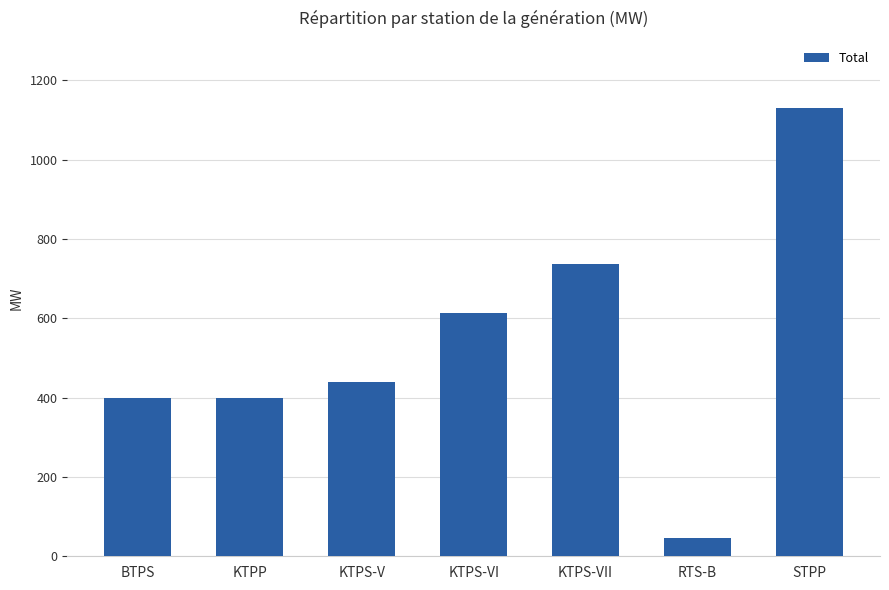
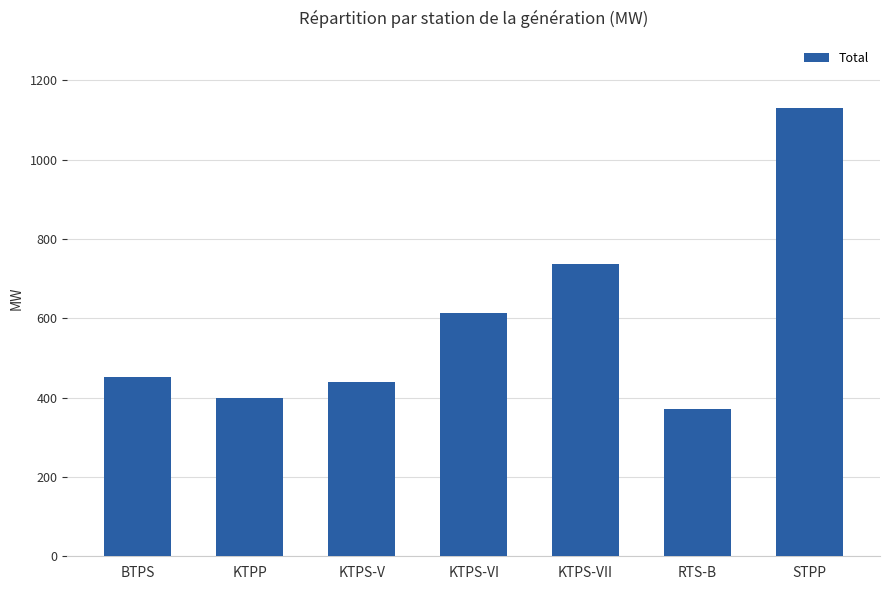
  {
-   "BTPS": 400,
+   "BTPS": 450,
    "KTPP": 400,
    "KTPS-V": 440,
    "KTPS-VI": 610,
    "KTPS-VII": 740,
-   "RTS-B": 50,
+   "RTS-B": 370,
    "STPP": 1130
  }
